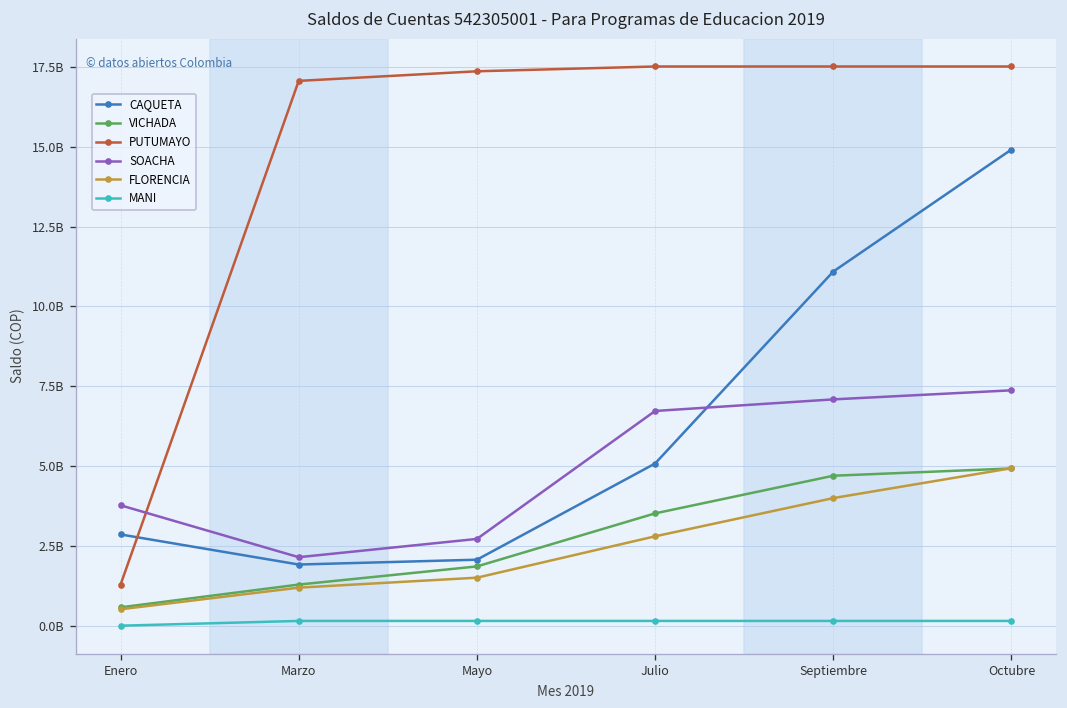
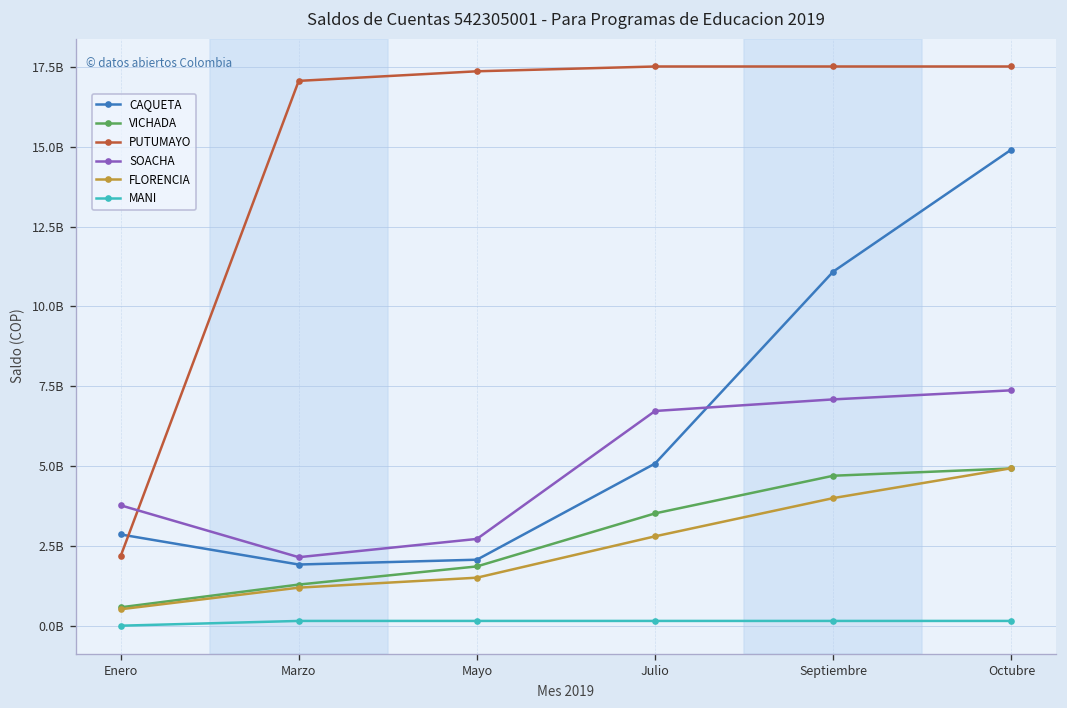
  {
    "CAQUETA": {
      "Enero": 2900000000,
      "Marzo": 1900000000,
      "Mayo": 2100000000,
      "Julio": 5100000000,
      "Septiembre": 11100000000,
      "Octubre": 14900000000
    },
    "VICHADA": {
      "Marzo": 1300000000,
      "Mayo": 1900000000,
      "Julio": 3500000000,
      "Septiembre": 4700000000
    },
    "PUTUMAYO": {
-     "Enero": 1300000000,
+     "Enero": 2200000000,
      "Marzo": 17100000000,
      "Mayo": 17400000000,
      "Julio": 17500000000,
      "Septiembre": 17500000000,
      "Octubre": 17500000000
    },
    "SOACHA": {
      "Enero": 3800000000,
      "Marzo": 2100000000,
      "Mayo": 2700000000,
      "Julio": 6700000000,
      "Septiembre": 7100000000,
      "Octubre": 7400000000
    },
    "FLORENCIA": {
      "Marzo": 1200000000,
      "Mayo": 1500000000,
      "Julio": 2800000000,
      "Septiembre": 4000000000
    },
    "MANI": {
      "Enero": 0,
      "Marzo": 100000000,
      "Mayo": 100000000,
      "Julio": 100000000,
      "Septiembre": 100000000,
      "Octubre": 100000000
    }
  }
